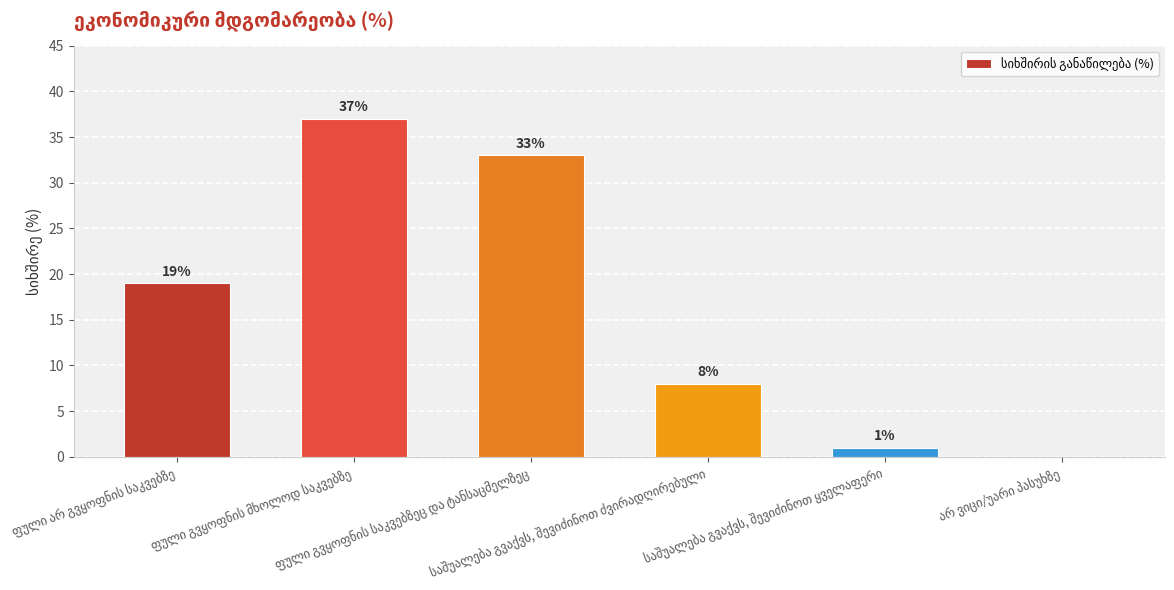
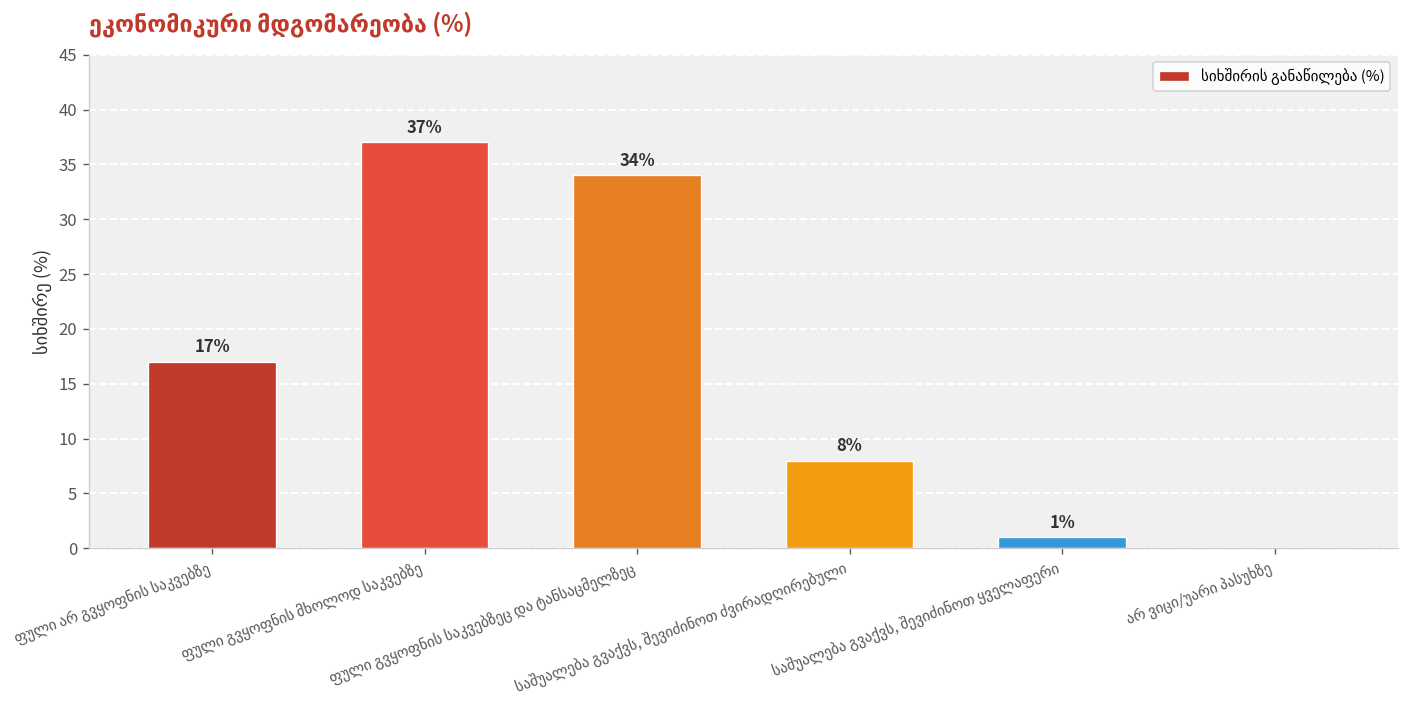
  {
-   "ფული არ გვყოფნის საკვებზე": "19%",
+   "ფული არ გვყოფნის საკვებზე": "17%",
    "ფული გვყოფნის მხოლოდ საკვებზე": "37%",
-   "ფული გვყოფნის საკვებზეც და ტანსაცმელზეც": "33%",
+   "ფული გვყოფნის საკვებზეც და ტანსაცმელზეც": "34%",
    "საშუალება გვაქვს, შევიძინოთ ძვირადღირებული": "8%",
    "საშუალება გვაქვს, შევიძინოთ ყველაფერი": "1%"
  }
